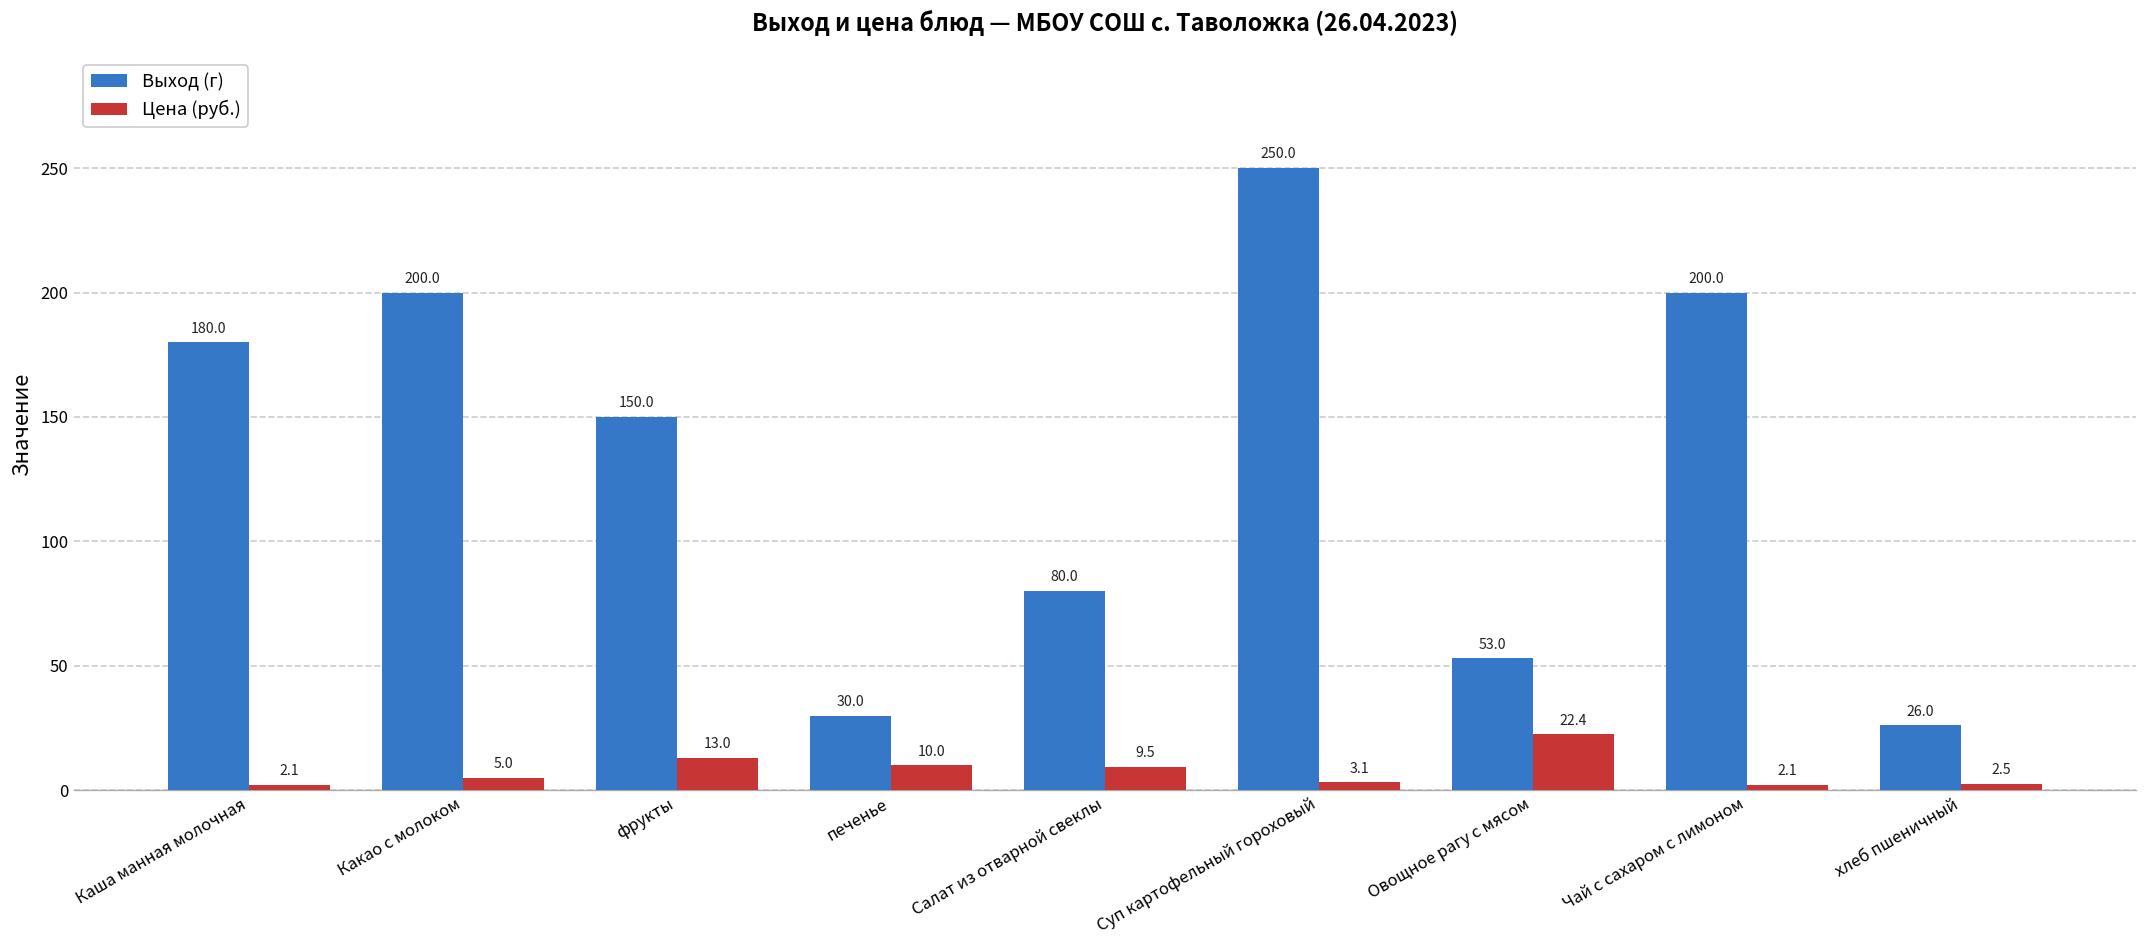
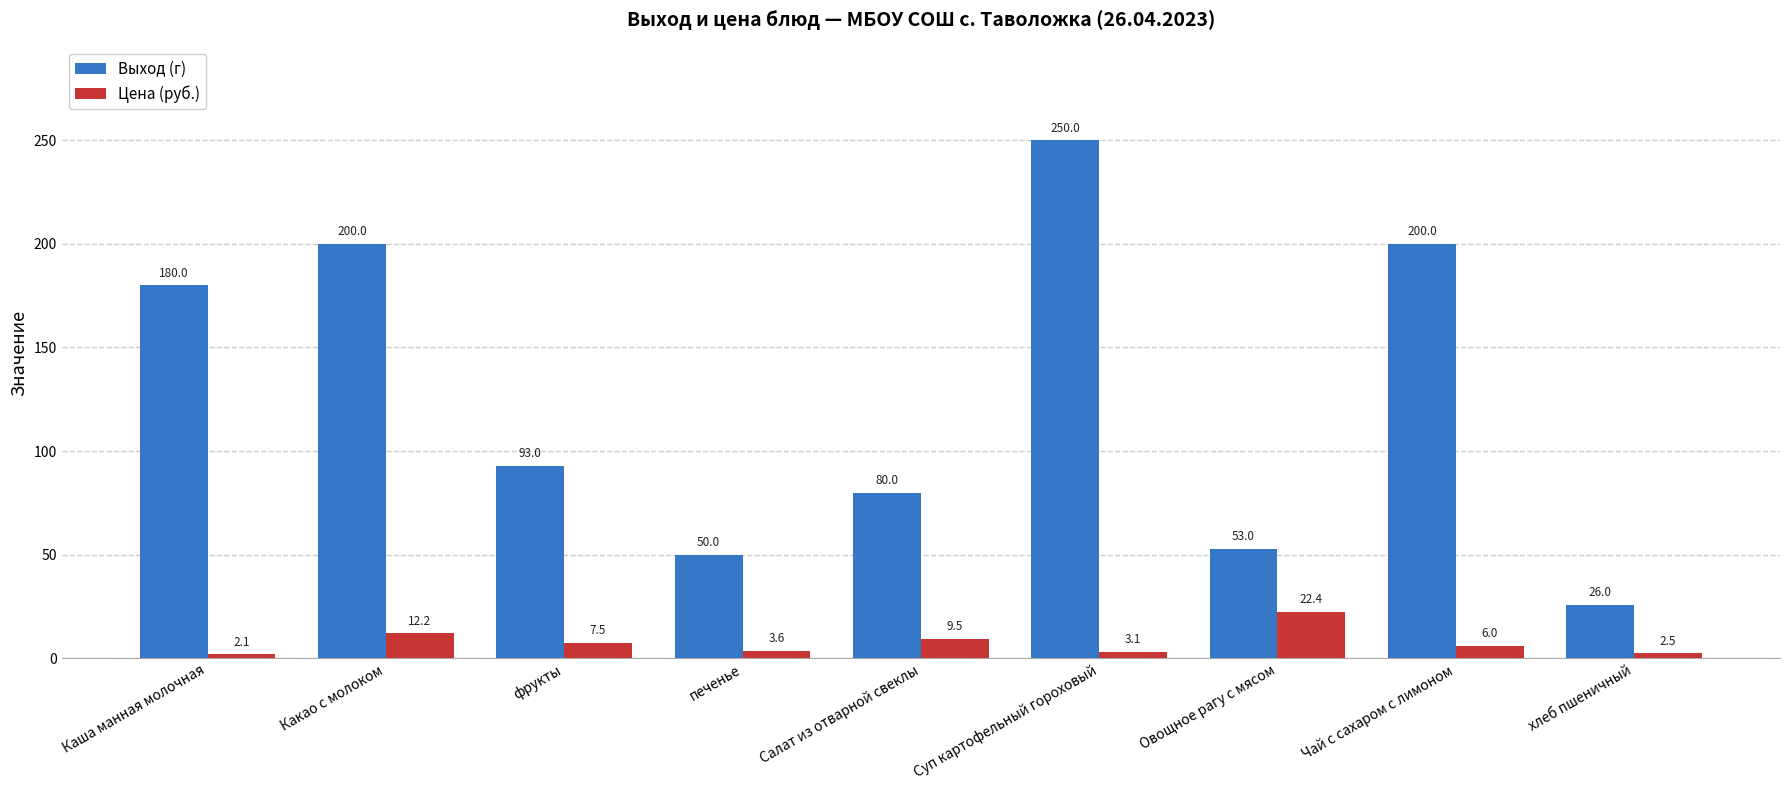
  {
    "Выход (г)": {
      "Каша манная молочная": 180.0,
      "Какао с молоком": 200.0,
-     "фрукты": 150.0,
-     "печенье": 30.0,
+     "фрукты": 93.0,
+     "печенье": 50.0,
      "Салат из отварной свеклы": 80.0,
      "Суп картофельный гороховый": 250.0,
      "Овощное рагу с мясом": 53.0,
      "Чай с сахаром с лимоном": 200.0,
      "хлеб пшеничный": 26.0
    },
    "Цена (руб.)": {
      "Каша манная молочная": 2.1,
-     "Какао с молоком": 5.0,
-     "фрукты": 13.0,
-     "печенье": 10.0,
+     "Какао с молоком": 12.2,
+     "фрукты": 7.5,
+     "печенье": 3.6,
      "Салат из отварной свеклы": 9.5,
      "Суп картофельный гороховый": 3.1,
      "Овощное рагу с мясом": 22.4,
-     "Чай с сахаром с лимоном": 2.1,
+     "Чай с сахаром с лимоном": 6.0,
      "хлеб пшеничный": 2.5
    }
  }
